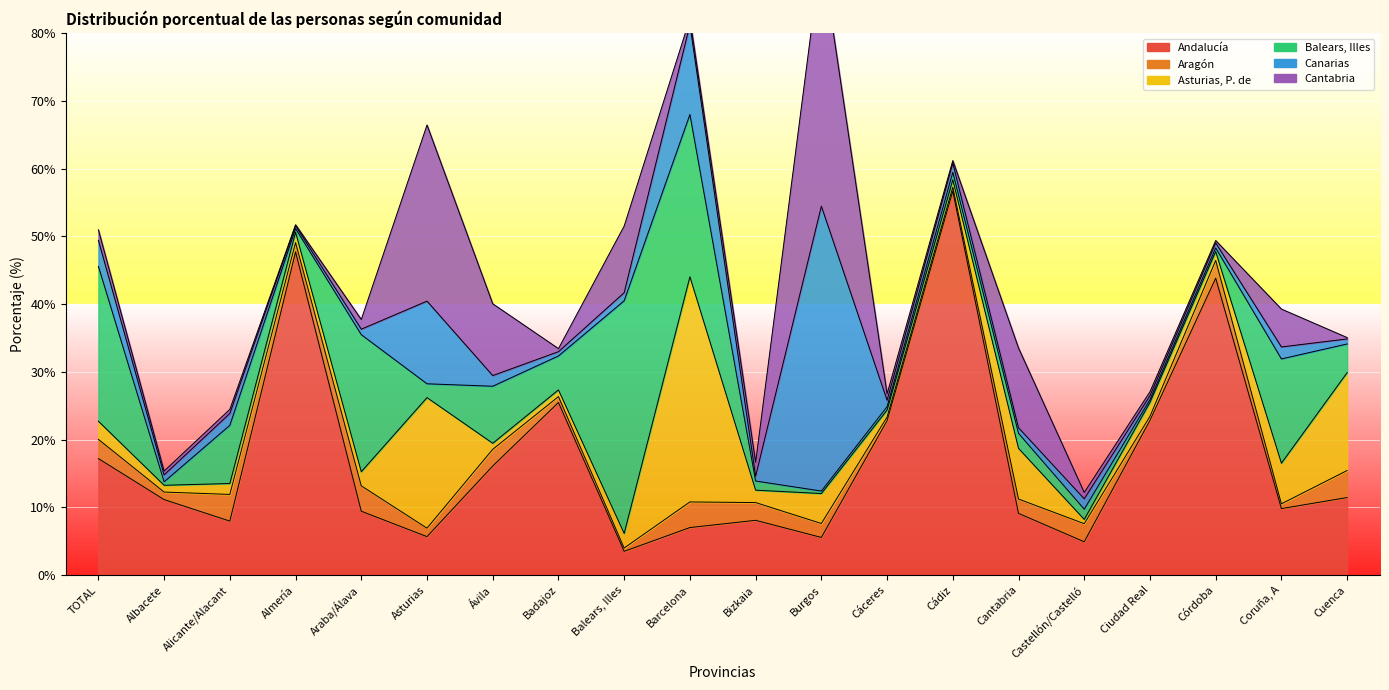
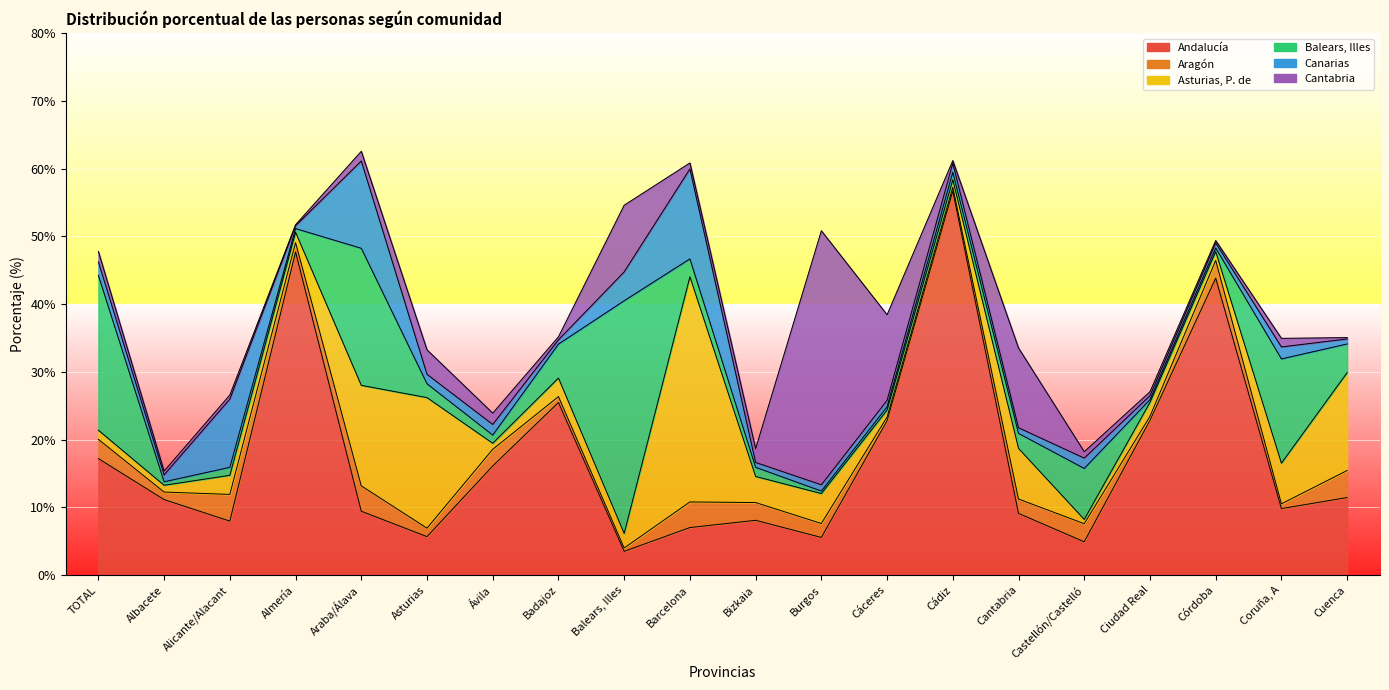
  {
    "Asturias, P. de": {
-     "TOTAL": "3%",
+     "TOTAL": "1%",
      "Albacete": "1%",
-     "Alicante/Alacant": "2%",
+     "Alicante/Alacant": "3%",
      "Almería": "2%",
-     "Araba/Álava": "2%",
+     "Araba/Álava": "15%",
      "Asturias": "19%",
      "Ávila": "1%",
-     "Badajoz": "1%",
+     "Badajoz": "3%",
      "Balears, Illes": "2%",
      "Barcelona": "33%",
-     "Bizkaia": "2%",
+     "Bizkaia": "4%",
      "Cáceres": "1%",
      "Cádiz": "1%",
      "Cantabria": "7%",
      "Castellón/Castelló": "1%",
      "Ciudad Real": "2%",
      "Córdoba": "1%",
      "Coruña, A": "6%",
      "Cuenca": "14%"
    },
    "Balears, Illes": {
      "TOTAL": "23%",
      "Albacete": "1%",
-     "Alicante/Alacant": "9%",
+     "Alicante/Alacant": "1%",
      "Almería": "1%",
      "Araba/Álava": "20%",
      "Asturias": "2%",
-     "Ávila": "8%",
+     "Ávila": "1%",
      "Badajoz": "5%",
      "Balears, Illes": "34%",
-     "Barcelona": "24%",
+     "Barcelona": "3%",
      "Bizkaia": "1%",
      "Cáceres": "1%",
      "Cádiz": "1%",
      "Cantabria": "2%",
-     "Castellón/Castelló": "2%",
+     "Castellón/Castelló": "8%",
      "Ciudad Real": "0%",
      "Córdoba": "1%",
      "Coruña, A": "15%",
      "Cuenca": "4%"
    },
    "Canarias": {
-     "TOTAL": "4%",
+     "TOTAL": "2%",
      "Albacete": "1%",
-     "Alicante/Alacant": "2%",
-     "Araba/Álava": "1%",
-     "Asturias": "12%",
+     "Alicante/Alacant": "10%",
+     "Araba/Álava": "13%",
+     "Asturias": "1%",
      "Ávila": "2%",
      "Badajoz": "1%",
-     "Balears, Illes": "1%",
+     "Balears, Illes": "4%",
      "Bizkaia": "1%",
-     "Burgos": "42%",
+     "Burgos": "1%",
      "Cáceres": "1%",
      "Cádiz": "1%",
      "Cantabria": "1%",
      "Castellón/Castelló": "2%",
      "Ciudad Real": "1%",
      "Coruña, A": "2%"
    },
    "Cantabria": {
      "TOTAL": "2%",
      "Albacete": "1%",
      "Alicante/Alacant": "1%",
      "Araba/Álava": "1%",
-     "Asturias": "26%",
-     "Ávila": "11%",
+     "Asturias": "4%",
+     "Ávila": "2%",
      "Badajoz": "0%",
      "Balears, Illes": "10%",
      "Bizkaia": "2%",
-     "Cáceres": "1%",
+     "Cáceres": "13%",
      "Cádiz": "0%",
      "Cantabria": "12%",
      "Castellón/Castelló": "1%",
      "Ciudad Real": "1%",
-     "Coruña, A": "6%"
+     "Coruña, A": "1%"
    }
  }
